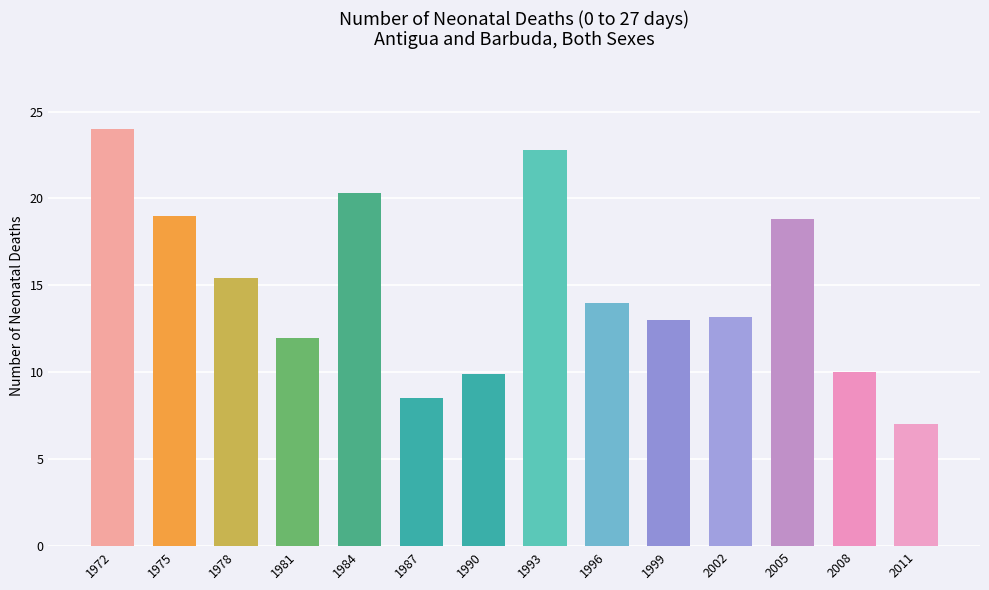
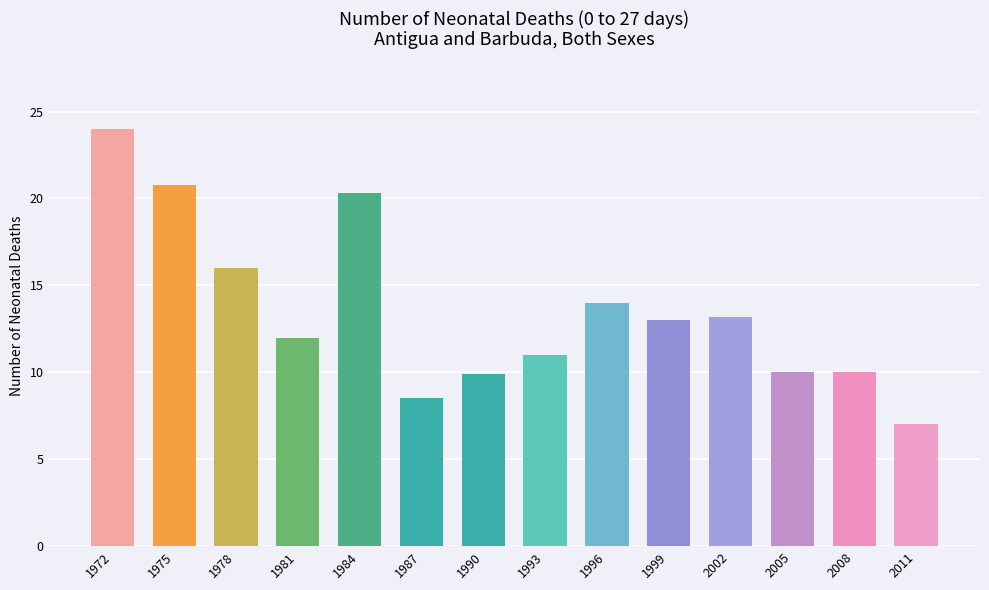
  {
    "1972": 24.0,
-   "1975": 19.0,
-   "1978": 15.4,
+   "1975": 20.8,
+   "1978": 16.0,
    "1981": 12.0,
    "1984": 20.3,
    "1987": 8.5,
    "1990": 9.9,
-   "1993": 22.8,
+   "1993": 11.0,
    "1996": 14.0,
    "1999": 13.0,
    "2002": 13.2,
-   "2005": 18.8,
+   "2005": 10.0,
    "2008": 10.0,
    "2011": 7.0
  }
